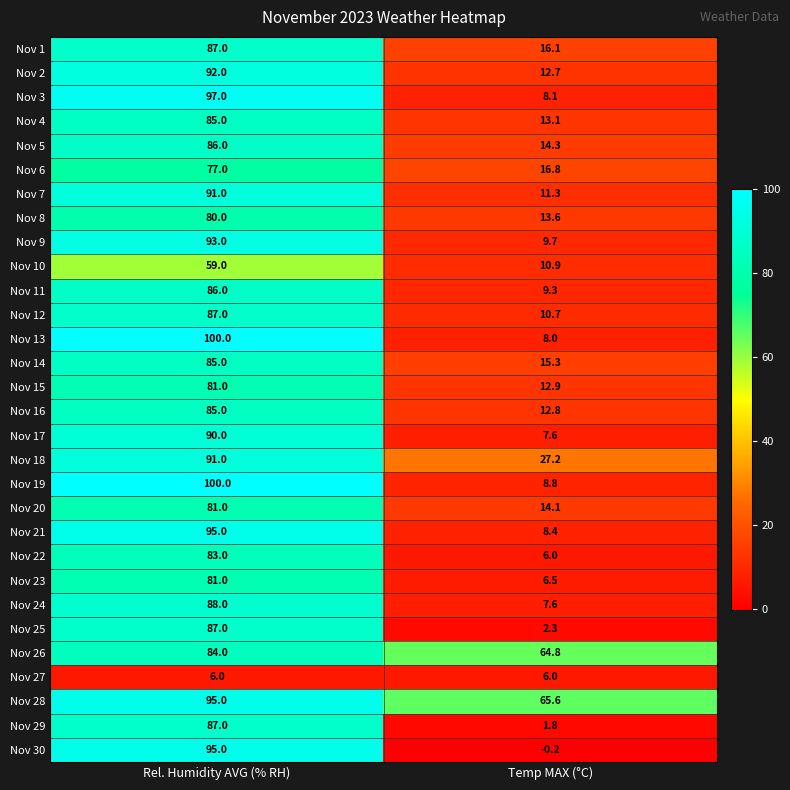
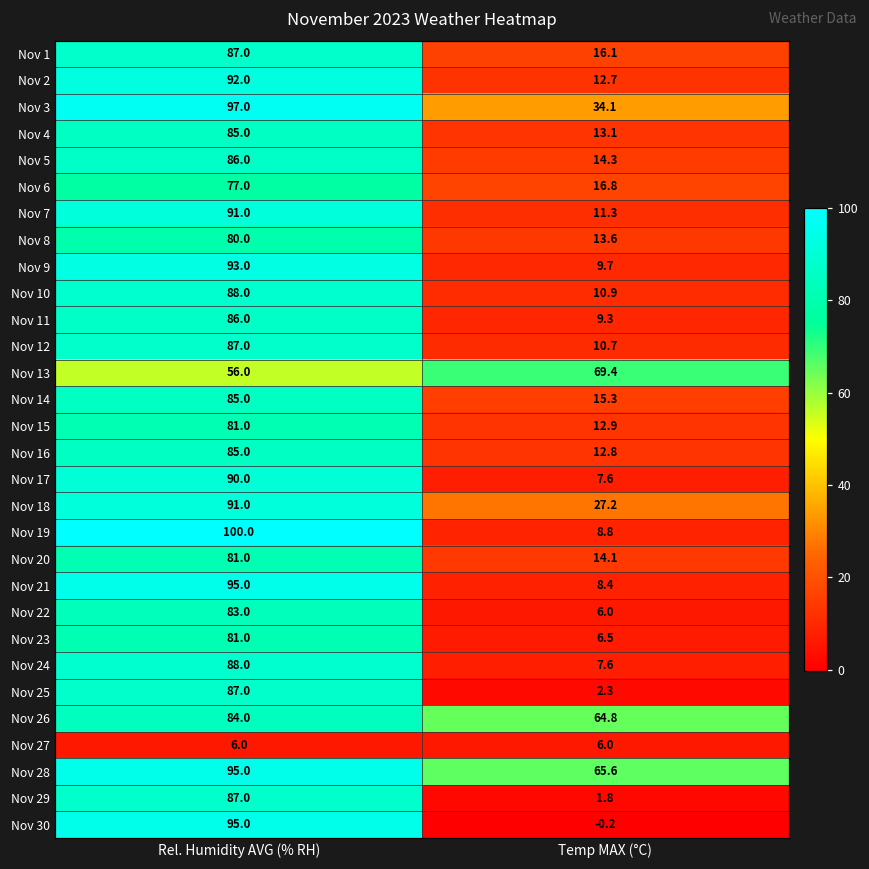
  {
    "Nov 1": {
      "Rel. Humidity AVG (% RH)": 87.0,
      "Temp MAX (°C)": 16.1
    },
    "Nov 2": {
      "Rel. Humidity AVG (% RH)": 92.0,
      "Temp MAX (°C)": 12.7
    },
    "Nov 3": {
      "Rel. Humidity AVG (% RH)": 97.0,
-     "Temp MAX (°C)": 8.1
+     "Temp MAX (°C)": 34.1
    },
    "Nov 4": {
      "Rel. Humidity AVG (% RH)": 85.0,
      "Temp MAX (°C)": 13.1
    },
    "Nov 5": {
      "Rel. Humidity AVG (% RH)": 86.0,
      "Temp MAX (°C)": 14.3
    },
    "Nov 6": {
      "Rel. Humidity AVG (% RH)": 77.0,
      "Temp MAX (°C)": 16.8
    },
    "Nov 7": {
      "Rel. Humidity AVG (% RH)": 91.0,
      "Temp MAX (°C)": 11.3
    },
    "Nov 8": {
      "Rel. Humidity AVG (% RH)": 80.0,
      "Temp MAX (°C)": 13.6
    },
    "Nov 9": {
      "Rel. Humidity AVG (% RH)": 93.0,
      "Temp MAX (°C)": 9.7
    },
    "Nov 10": {
-     "Rel. Humidity AVG (% RH)": 59.0,
+     "Rel. Humidity AVG (% RH)": 88.0,
      "Temp MAX (°C)": 10.9
    },
    "Nov 11": {
      "Rel. Humidity AVG (% RH)": 86.0,
      "Temp MAX (°C)": 9.3
    },
    "Nov 12": {
      "Rel. Humidity AVG (% RH)": 87.0,
      "Temp MAX (°C)": 10.7
    },
    "Nov 13": {
-     "Rel. Humidity AVG (% RH)": 100.0,
-     "Temp MAX (°C)": 8.0
+     "Rel. Humidity AVG (% RH)": 56.0,
+     "Temp MAX (°C)": 69.4
    },
    "Nov 14": {
      "Rel. Humidity AVG (% RH)": 85.0,
      "Temp MAX (°C)": 15.3
    },
    "Nov 15": {
      "Rel. Humidity AVG (% RH)": 81.0,
      "Temp MAX (°C)": 12.9
    },
    "Nov 16": {
      "Rel. Humidity AVG (% RH)": 85.0,
      "Temp MAX (°C)": 12.8
    },
    "Nov 17": {
      "Rel. Humidity AVG (% RH)": 90.0,
      "Temp MAX (°C)": 7.6
    },
    "Nov 18": {
      "Rel. Humidity AVG (% RH)": 91.0,
      "Temp MAX (°C)": 27.2
    },
    "Nov 19": {
      "Rel. Humidity AVG (% RH)": 100.0,
      "Temp MAX (°C)": 8.8
    },
    "Nov 20": {
      "Rel. Humidity AVG (% RH)": 81.0,
      "Temp MAX (°C)": 14.1
    },
    "Nov 21": {
      "Rel. Humidity AVG (% RH)": 95.0,
      "Temp MAX (°C)": 8.4
    },
    "Nov 22": {
      "Rel. Humidity AVG (% RH)": 83.0,
      "Temp MAX (°C)": 6.0
    },
    "Nov 23": {
      "Rel. Humidity AVG (% RH)": 81.0,
      "Temp MAX (°C)": 6.5
    },
    "Nov 24": {
      "Rel. Humidity AVG (% RH)": 88.0,
      "Temp MAX (°C)": 7.6
    },
    "Nov 25": {
      "Rel. Humidity AVG (% RH)": 87.0,
      "Temp MAX (°C)": 2.3
    },
    "Nov 26": {
      "Rel. Humidity AVG (% RH)": 84.0,
      "Temp MAX (°C)": 64.8
    },
    "Nov 27": {
      "Rel. Humidity AVG (% RH)": 6.0,
      "Temp MAX (°C)": 6.0
    },
    "Nov 28": {
      "Rel. Humidity AVG (% RH)": 95.0,
      "Temp MAX (°C)": 65.6
    },
    "Nov 29": {
      "Rel. Humidity AVG (% RH)": 87.0,
      "Temp MAX (°C)": 1.8
    },
    "Nov 30": {
      "Rel. Humidity AVG (% RH)": 95.0,
      "Temp MAX (°C)": -0.2
    }
  }
